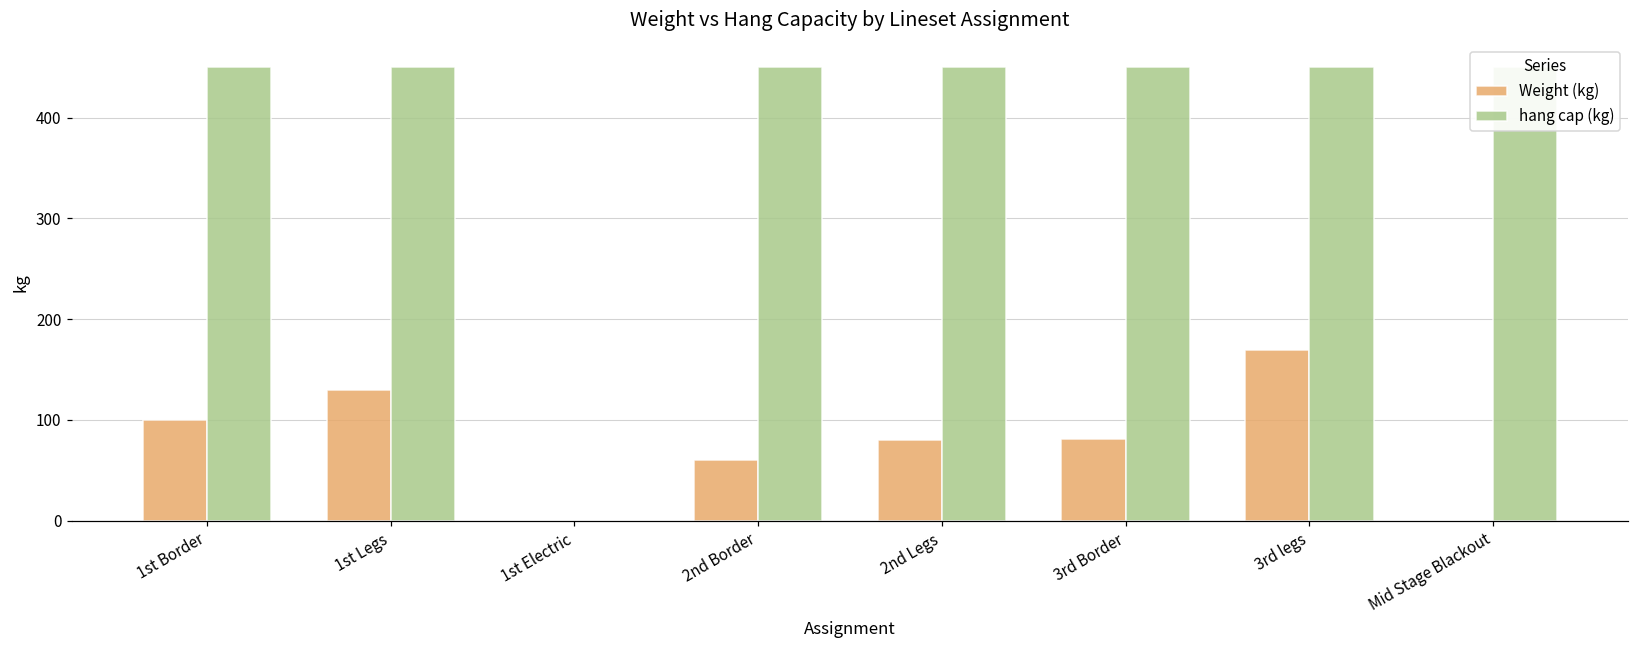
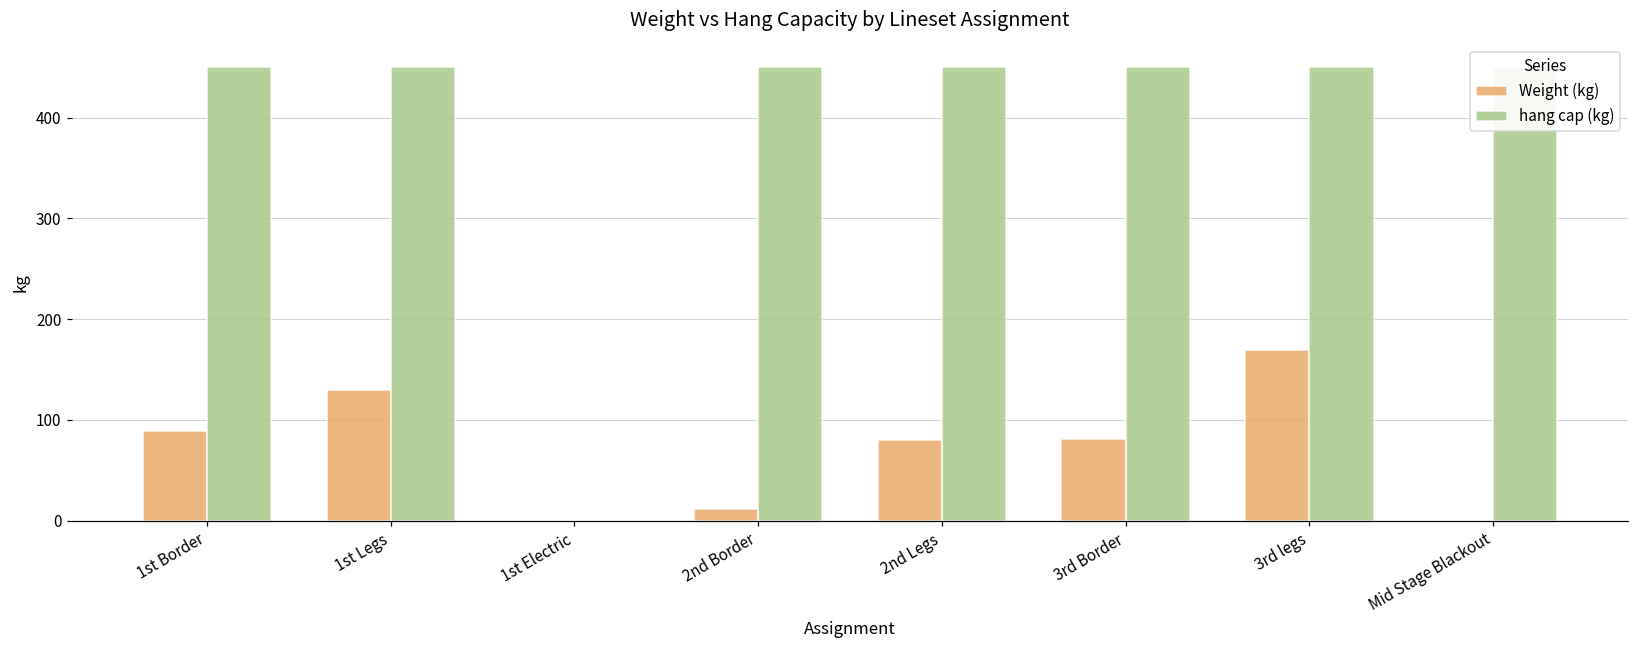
  {
    "Weight (kg)": {
-     "1st Border": 100,
+     "1st Border": 90,
      "1st Legs": 130,
      "1st Electric": 0,
-     "2nd Border": 60,
+     "2nd Border": 10,
      "2nd Legs": 80,
      "3rd Border": 80,
      "3rd legs": 170,
      "Mid Stage Blackout": 0
    },
    "hang cap (kg)": {
      "1st Border": 450,
      "1st Legs": 450,
      "1st Electric": 0,
      "2nd Border": 450,
      "2nd Legs": 450,
      "3rd Border": 450,
      "3rd legs": 450
    }
  }
